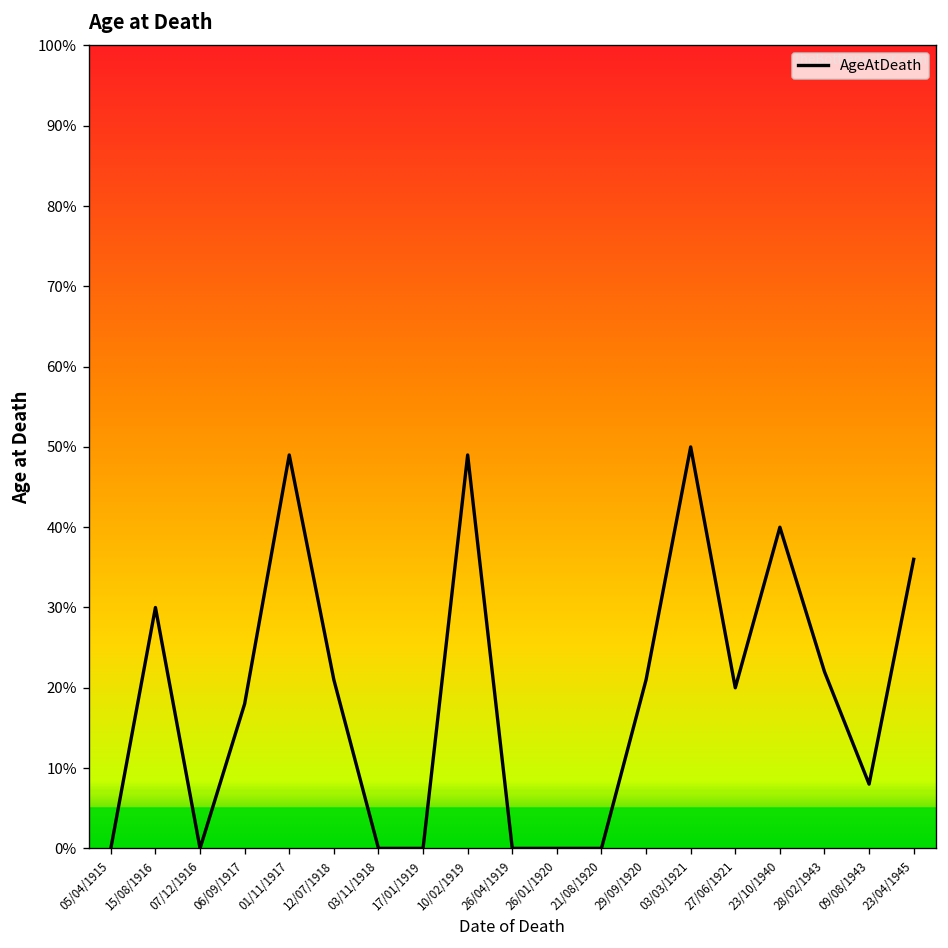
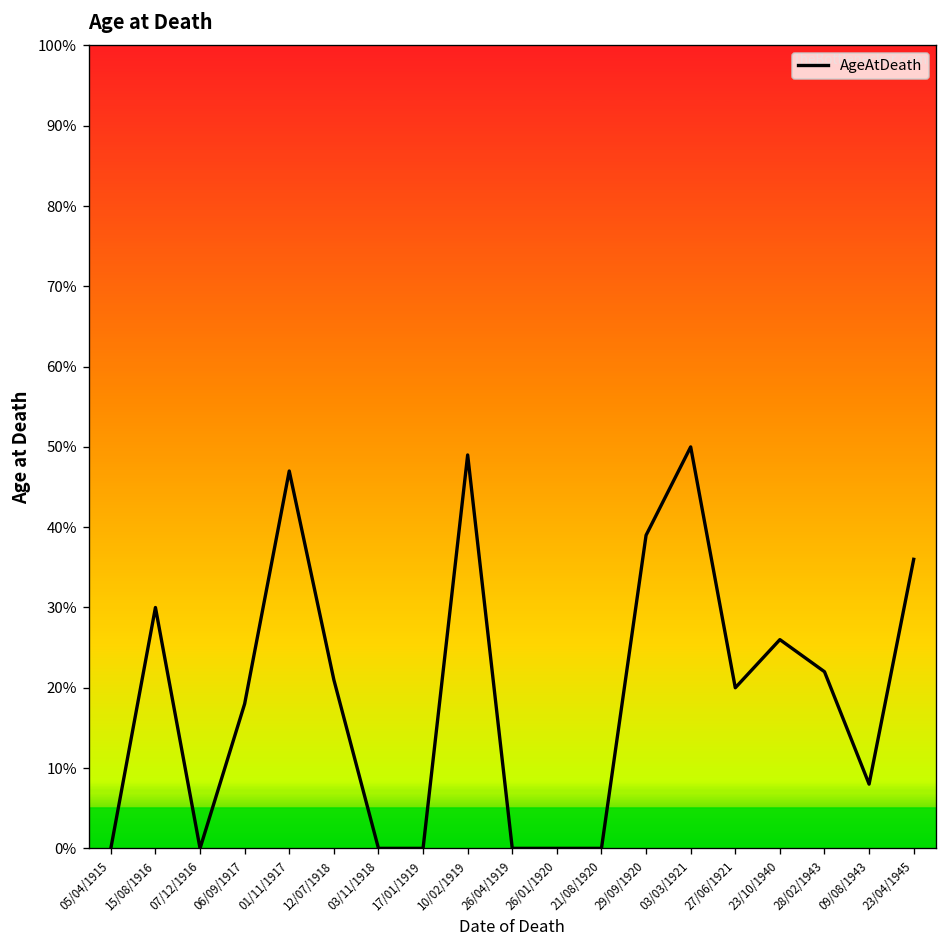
  {
    "15/08/1916": "30%",
    "06/09/1917": "18%",
-   "01/11/1917": "49%",
+   "01/11/1917": "47%",
    "12/07/1918": "21%",
    "10/02/1919": "49%",
-   "29/09/1920": "21%",
+   "29/09/1920": "39%",
    "03/03/1921": "50%",
    "27/06/1921": "20%",
-   "23/10/1940": "40%",
+   "23/10/1940": "26%",
    "28/02/1943": "22%",
    "09/08/1943": "8%",
    "23/04/1945": "36%"
  }
